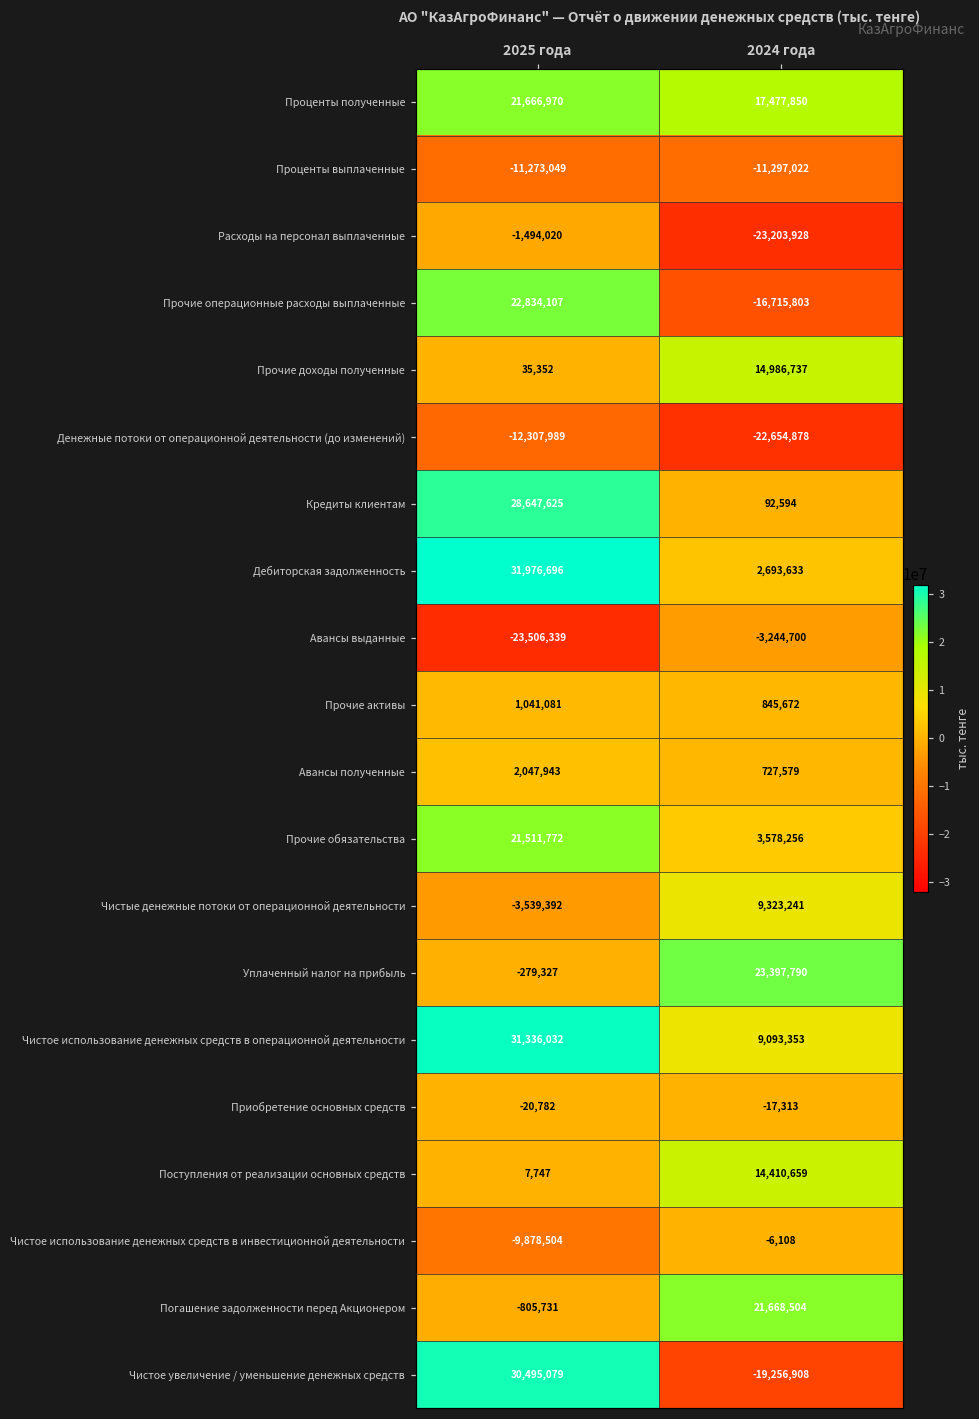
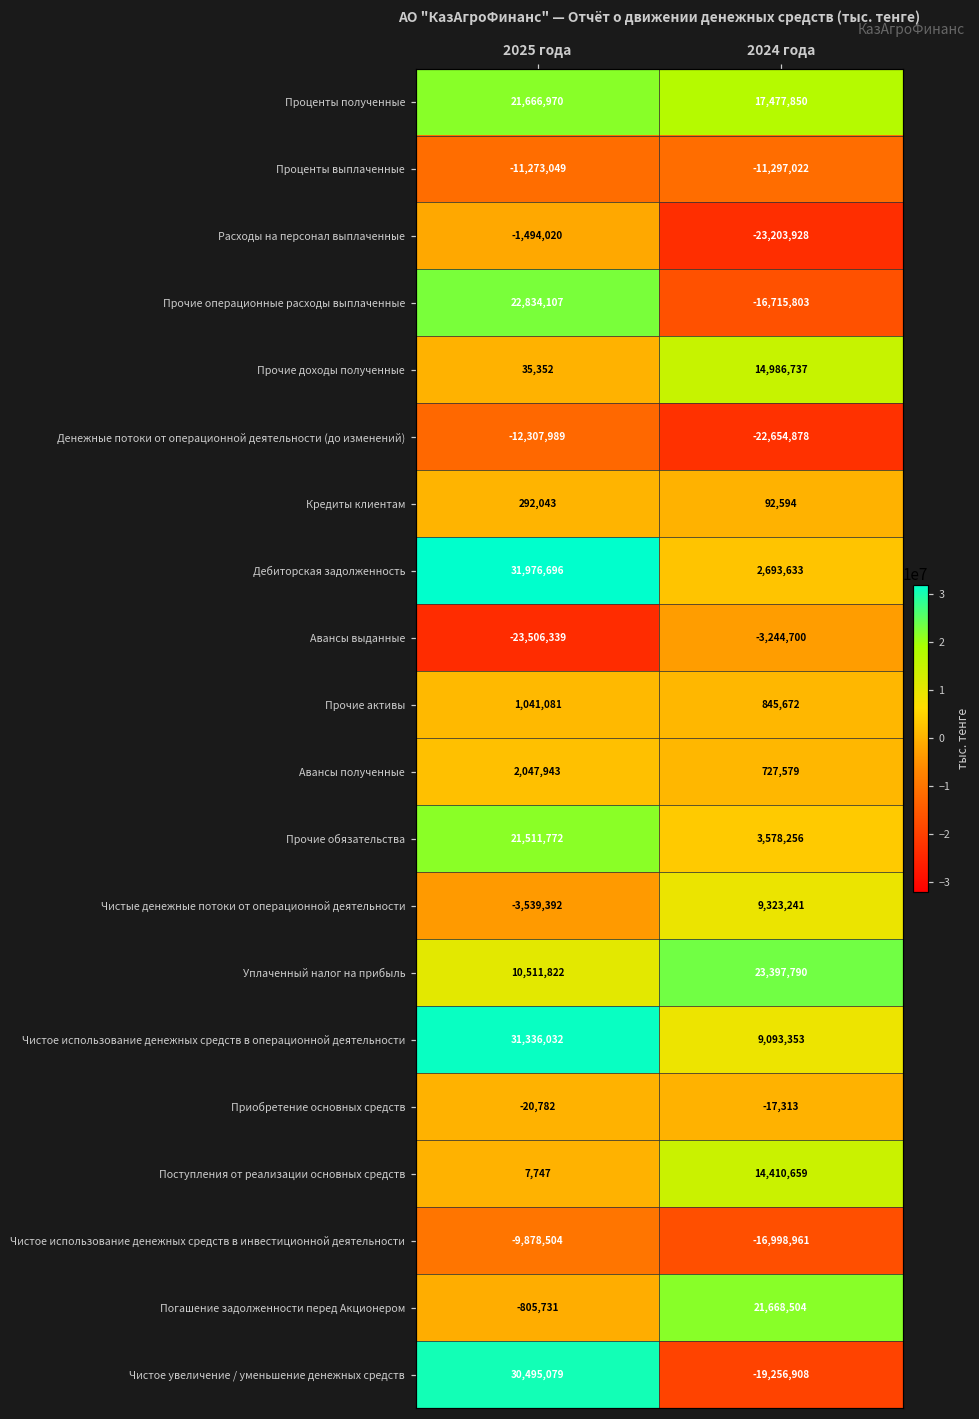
  {
    "Проценты полученные": {
      "2025 года": "21,666,970",
      "2024 года": "17,477,850"
    },
    "Проценты выплаченные": {
      "2025 года": "-11,273,049",
      "2024 года": "-11,297,022"
    },
    "Расходы на персонал выплаченные": {
      "2025 года": "-1,494,020",
      "2024 года": "-23,203,928"
    },
    "Прочие операционные расходы выплаченные": {
      "2025 года": "22,834,107",
      "2024 года": "-16,715,803"
    },
    "Прочие доходы полученные": {
      "2025 года": "35,352",
      "2024 года": "14,986,737"
    },
    "Денежные потоки от операционной деятельности (до изменений)": {
      "2025 года": "-12,307,989",
      "2024 года": "-22,654,878"
    },
    "Кредиты клиентам": {
-     "2025 года": "28,647,625",
+     "2025 года": "292,043",
      "2024 года": "92,594"
    },
    "Дебиторская задолженность": {
      "2025 года": "31,976,696",
      "2024 года": "2,693,633"
    },
    "Авансы выданные": {
      "2025 года": "-23,506,339",
      "2024 года": "-3,244,700"
    },
    "Прочие активы": {
      "2025 года": "1,041,081",
      "2024 года": "845,672"
    },
    "Авансы полученные": {
      "2025 года": "2,047,943",
      "2024 года": "727,579"
    },
    "Прочие обязательства": {
      "2025 года": "21,511,772",
      "2024 года": "3,578,256"
    },
    "Чистые денежные потоки от операционной деятельности": {
      "2025 года": "-3,539,392",
      "2024 года": "9,323,241"
    },
    "Уплаченный налог на прибыль": {
-     "2025 года": "-279,327",
+     "2025 года": "10,511,822",
      "2024 года": "23,397,790"
    },
    "Чистое использование денежных средств в операционной деятельности": {
      "2025 года": "31,336,032",
      "2024 года": "9,093,353"
    },
    "Приобретение основных средств": {
      "2025 года": "-20,782",
      "2024 года": "-17,313"
    },
    "Поступления от реализации основных средств": {
      "2025 года": "7,747",
      "2024 года": "14,410,659"
    },
    "Чистое использование денежных средств в инвестиционной деятельности": {
      "2025 года": "-9,878,504",
-     "2024 года": "-6,108"
+     "2024 года": "-16,998,961"
    },
    "Погашение задолженности перед Акционером": {
      "2025 года": "-805,731",
      "2024 года": "21,668,504"
    },
    "Чистое увеличение / уменьшение денежных средств": {
      "2025 года": "30,495,079",
      "2024 года": "-19,256,908"
    }
  }
